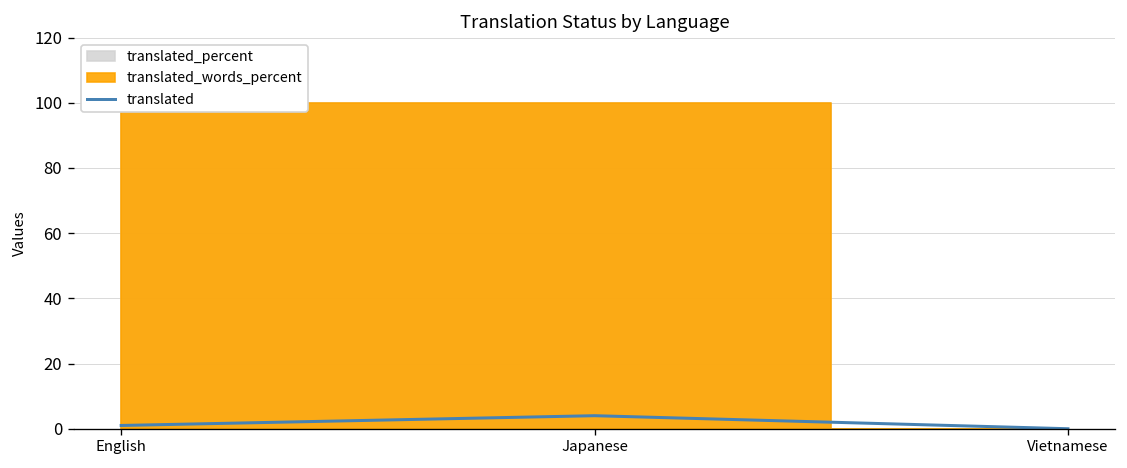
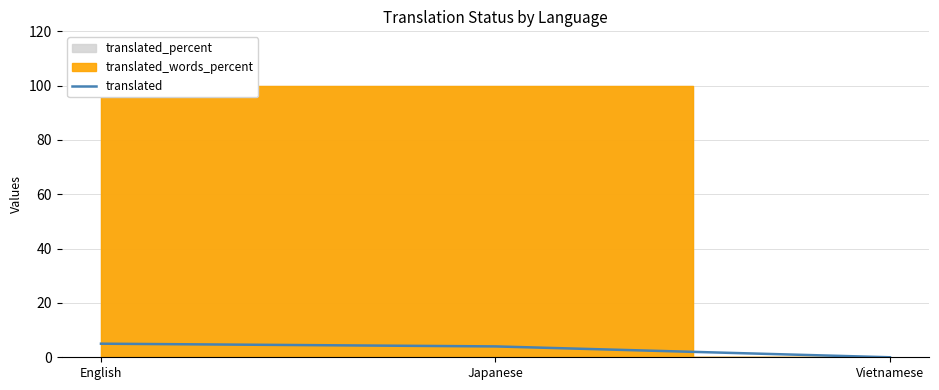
  {
    "translated": {
-     "English": 1,
+     "English": 5,
      "Japanese": 4
    }
  }
